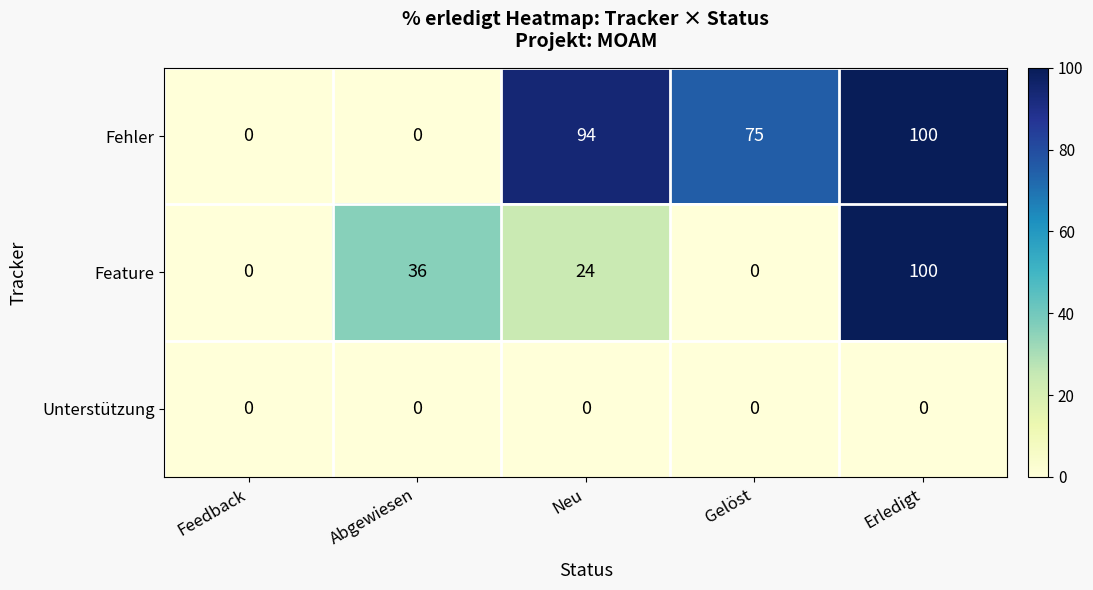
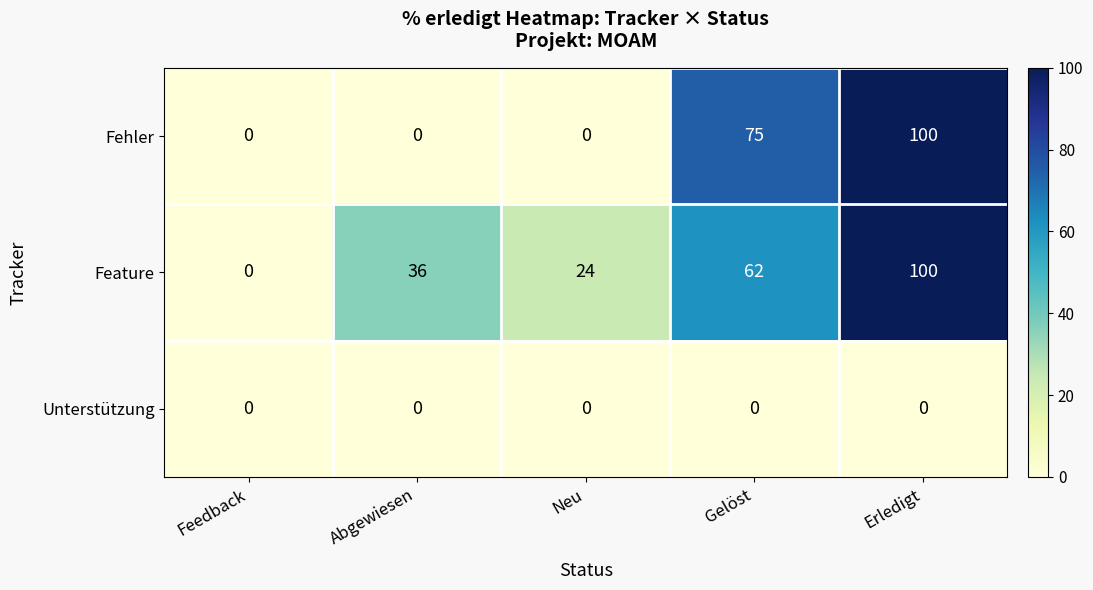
  {
    "Fehler": {
      "Feedback": 0,
      "Abgewiesen": 0,
-     "Neu": 94,
+     "Neu": 0,
      "Gelöst": 75,
      "Erledigt": 100
    },
    "Feature": {
      "Feedback": 0,
      "Abgewiesen": 36,
      "Neu": 24,
-     "Gelöst": 0,
+     "Gelöst": 62,
      "Erledigt": 100
    },
    "Unterstützung": {
      "Feedback": 0,
      "Abgewiesen": 0,
      "Neu": 0,
      "Gelöst": 0,
      "Erledigt": 0
    }
  }
